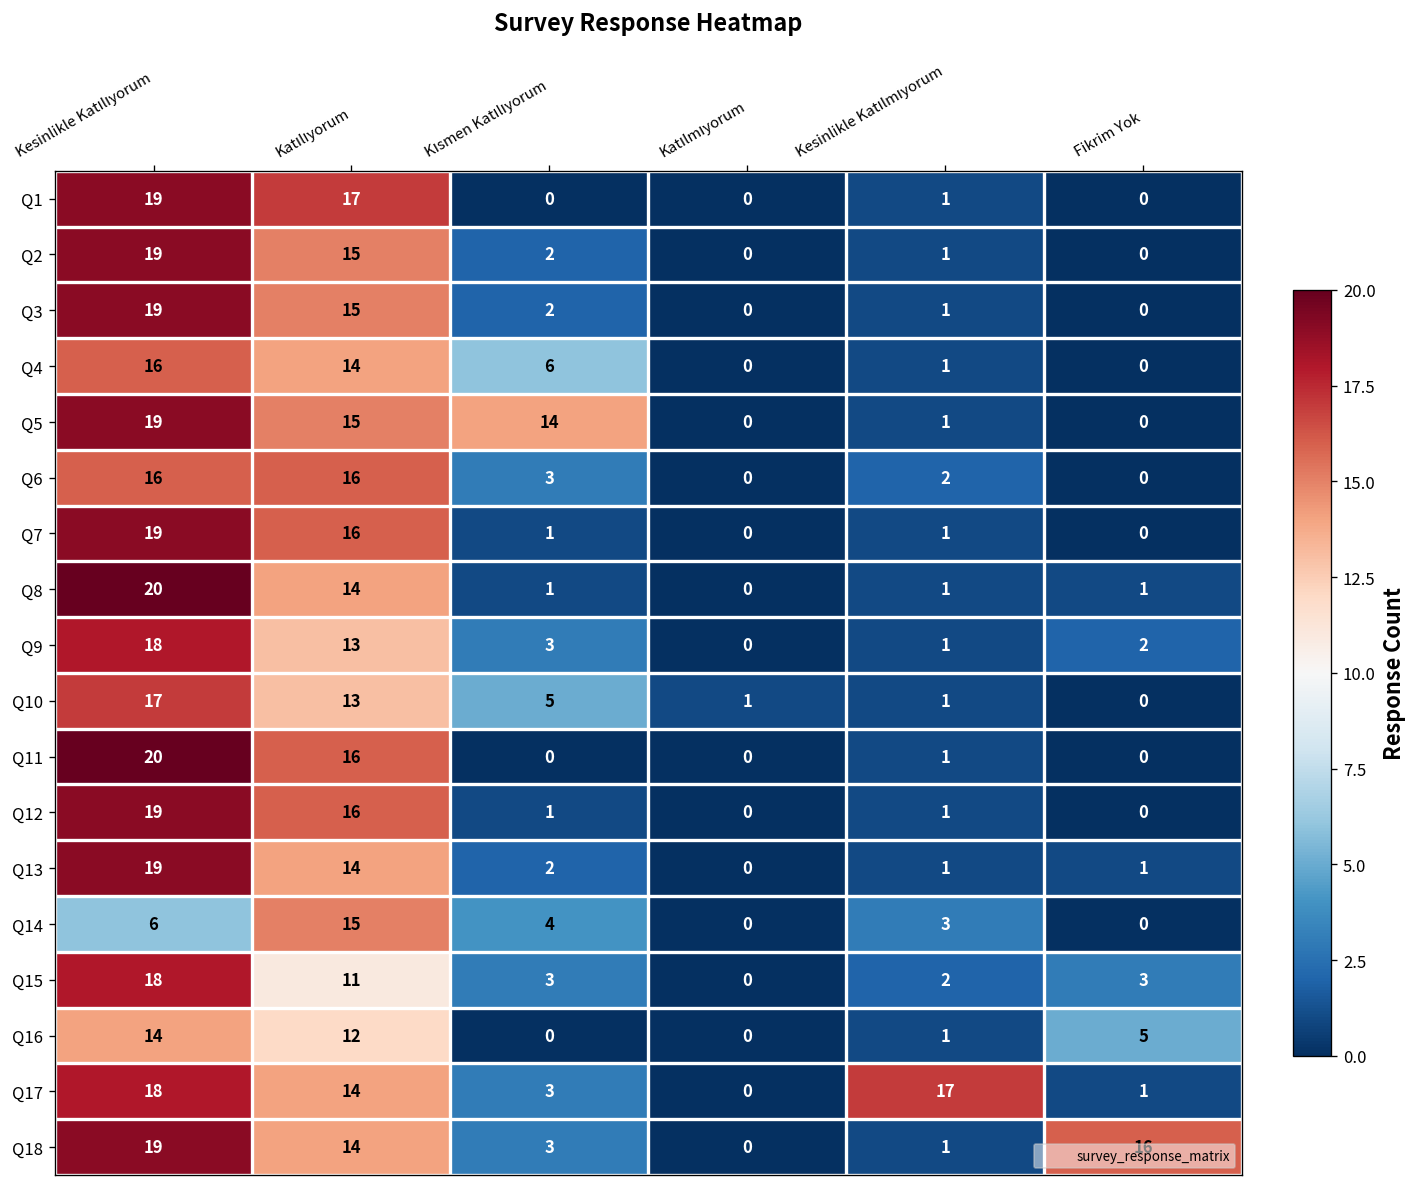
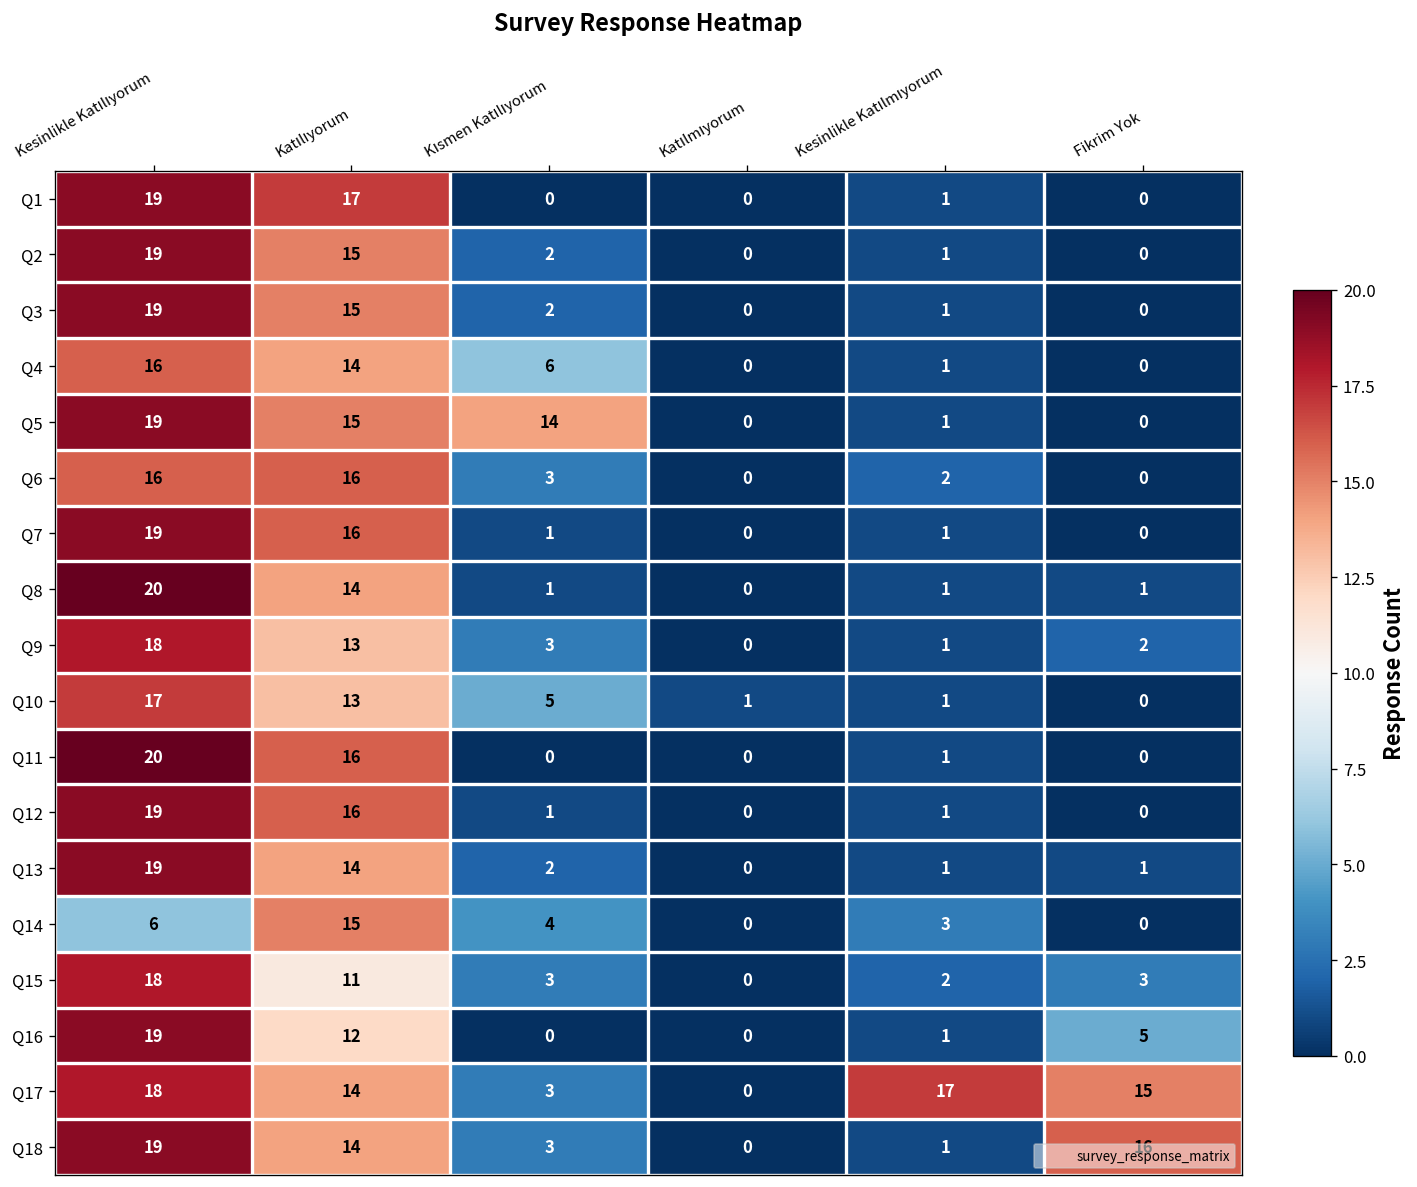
  {
    "Q1": {
      "Kesinlikle Katılıyorum": 19,
      "Katılıyorum": 17,
      "Kısmen Katılıyorum": 0,
      "Katılmıyorum": 0,
      "Kesinlikle Katılmıyorum": 1,
      "Fikrim Yok": 0
    },
    "Q2": {
      "Kesinlikle Katılıyorum": 19,
      "Katılıyorum": 15,
      "Kısmen Katılıyorum": 2,
      "Katılmıyorum": 0,
      "Kesinlikle Katılmıyorum": 1,
      "Fikrim Yok": 0
    },
    "Q3": {
      "Kesinlikle Katılıyorum": 19,
      "Katılıyorum": 15,
      "Kısmen Katılıyorum": 2,
      "Katılmıyorum": 0,
      "Kesinlikle Katılmıyorum": 1,
      "Fikrim Yok": 0
    },
    "Q4": {
      "Kesinlikle Katılıyorum": 16,
      "Katılıyorum": 14,
      "Kısmen Katılıyorum": 6,
      "Katılmıyorum": 0,
      "Kesinlikle Katılmıyorum": 1,
      "Fikrim Yok": 0
    },
    "Q5": {
      "Kesinlikle Katılıyorum": 19,
      "Katılıyorum": 15,
      "Kısmen Katılıyorum": 14,
      "Katılmıyorum": 0,
      "Kesinlikle Katılmıyorum": 1,
      "Fikrim Yok": 0
    },
    "Q6": {
      "Kesinlikle Katılıyorum": 16,
      "Katılıyorum": 16,
      "Kısmen Katılıyorum": 3,
      "Katılmıyorum": 0,
      "Kesinlikle Katılmıyorum": 2,
      "Fikrim Yok": 0
    },
    "Q7": {
      "Kesinlikle Katılıyorum": 19,
      "Katılıyorum": 16,
      "Kısmen Katılıyorum": 1,
      "Katılmıyorum": 0,
      "Kesinlikle Katılmıyorum": 1,
      "Fikrim Yok": 0
    },
    "Q8": {
      "Kesinlikle Katılıyorum": 20,
      "Katılıyorum": 14,
      "Kısmen Katılıyorum": 1,
      "Katılmıyorum": 0,
      "Kesinlikle Katılmıyorum": 1,
      "Fikrim Yok": 1
    },
    "Q9": {
      "Kesinlikle Katılıyorum": 18,
      "Katılıyorum": 13,
      "Kısmen Katılıyorum": 3,
      "Katılmıyorum": 0,
      "Kesinlikle Katılmıyorum": 1,
      "Fikrim Yok": 2
    },
    "Q10": {
      "Kesinlikle Katılıyorum": 17,
      "Katılıyorum": 13,
      "Kısmen Katılıyorum": 5,
      "Katılmıyorum": 1,
      "Kesinlikle Katılmıyorum": 1,
      "Fikrim Yok": 0
    },
    "Q11": {
      "Kesinlikle Katılıyorum": 20,
      "Katılıyorum": 16,
      "Kısmen Katılıyorum": 0,
      "Katılmıyorum": 0,
      "Kesinlikle Katılmıyorum": 1,
      "Fikrim Yok": 0
    },
    "Q12": {
      "Kesinlikle Katılıyorum": 19,
      "Katılıyorum": 16,
      "Kısmen Katılıyorum": 1,
      "Katılmıyorum": 0,
      "Kesinlikle Katılmıyorum": 1,
      "Fikrim Yok": 0
    },
    "Q13": {
      "Kesinlikle Katılıyorum": 19,
      "Katılıyorum": 14,
      "Kısmen Katılıyorum": 2,
      "Katılmıyorum": 0,
      "Kesinlikle Katılmıyorum": 1,
      "Fikrim Yok": 1
    },
    "Q14": {
      "Kesinlikle Katılıyorum": 6,
      "Katılıyorum": 15,
      "Kısmen Katılıyorum": 4,
      "Katılmıyorum": 0,
      "Kesinlikle Katılmıyorum": 3,
      "Fikrim Yok": 0
    },
    "Q15": {
      "Kesinlikle Katılıyorum": 18,
      "Katılıyorum": 11,
      "Kısmen Katılıyorum": 3,
      "Katılmıyorum": 0,
      "Kesinlikle Katılmıyorum": 2,
      "Fikrim Yok": 3
    },
    "Q16": {
-     "Kesinlikle Katılıyorum": 14,
+     "Kesinlikle Katılıyorum": 19,
      "Katılıyorum": 12,
      "Kısmen Katılıyorum": 0,
      "Katılmıyorum": 0,
      "Kesinlikle Katılmıyorum": 1,
      "Fikrim Yok": 5
    },
    "Q17": {
      "Kesinlikle Katılıyorum": 18,
      "Katılıyorum": 14,
      "Kısmen Katılıyorum": 3,
      "Katılmıyorum": 0,
      "Kesinlikle Katılmıyorum": 17,
-     "Fikrim Yok": 1
+     "Fikrim Yok": 15
    },
    "Q18": {
      "Kesinlikle Katılıyorum": 19,
      "Katılıyorum": 14,
      "Kısmen Katılıyorum": 3,
      "Katılmıyorum": 0,
      "Kesinlikle Katılmıyorum": 1
    }
  }
